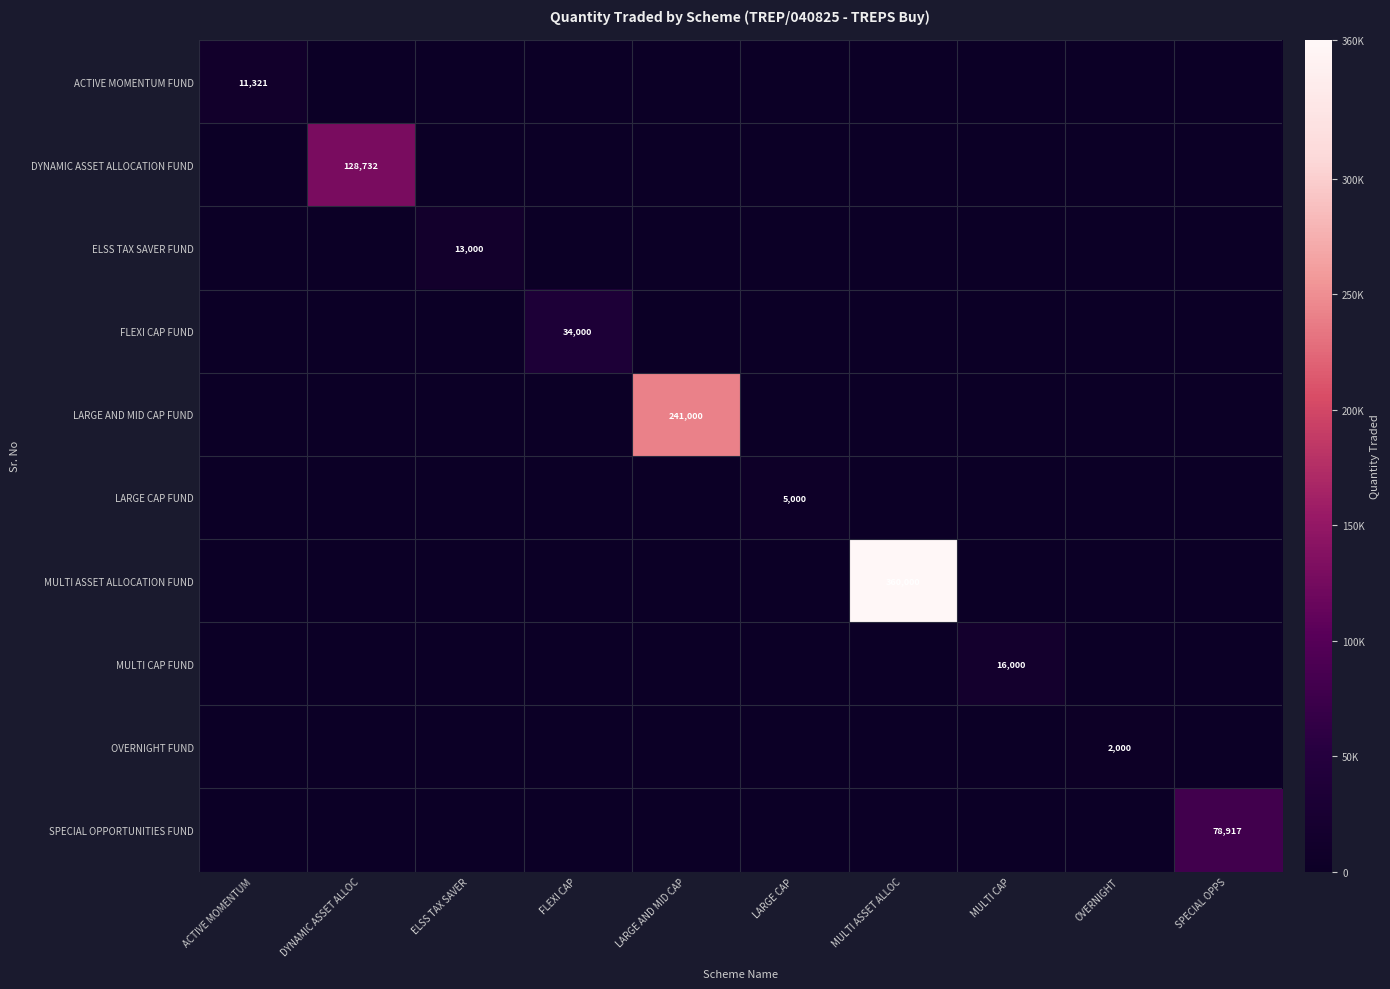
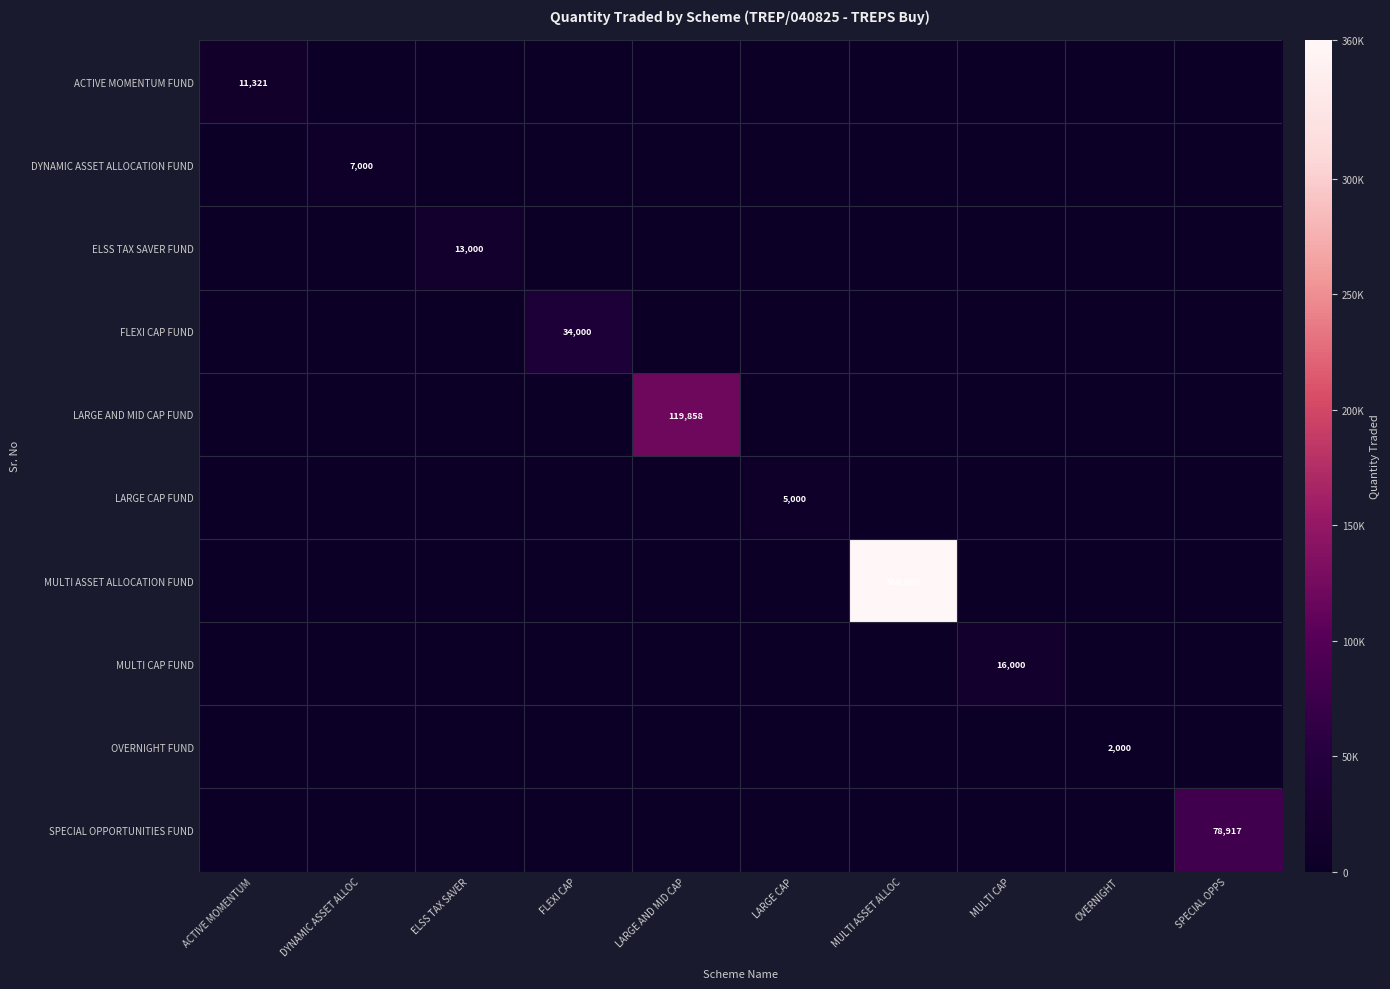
  {
    "ACTIVE MOMENTUM FUND": {
      "ACTIVE MOMENTUM": "11,321"
    },
    "DYNAMIC ASSET ALLOCATION FUND": {
-     "DYNAMIC ASSET ALLOC": "128,732"
+     "DYNAMIC ASSET ALLOC": "7,000"
    },
    "ELSS TAX SAVER FUND": {
      "ELSS TAX SAVER": "13,000"
    },
    "FLEXI CAP FUND": {
      "FLEXI CAP": "34,000"
    },
    "LARGE AND MID CAP FUND": {
-     "LARGE AND MID CAP": "241,000"
+     "LARGE AND MID CAP": "119,858"
    },
    "LARGE CAP FUND": {
      "LARGE CAP": "5,000"
    },
    "MULTI CAP FUND": {
      "MULTI CAP": "16,000"
    },
    "OVERNIGHT FUND": {
      "OVERNIGHT": "2,000"
    },
    "SPECIAL OPPORTUNITIES FUND": {
      "SPECIAL OPPS": "78,917"
    }
  }
